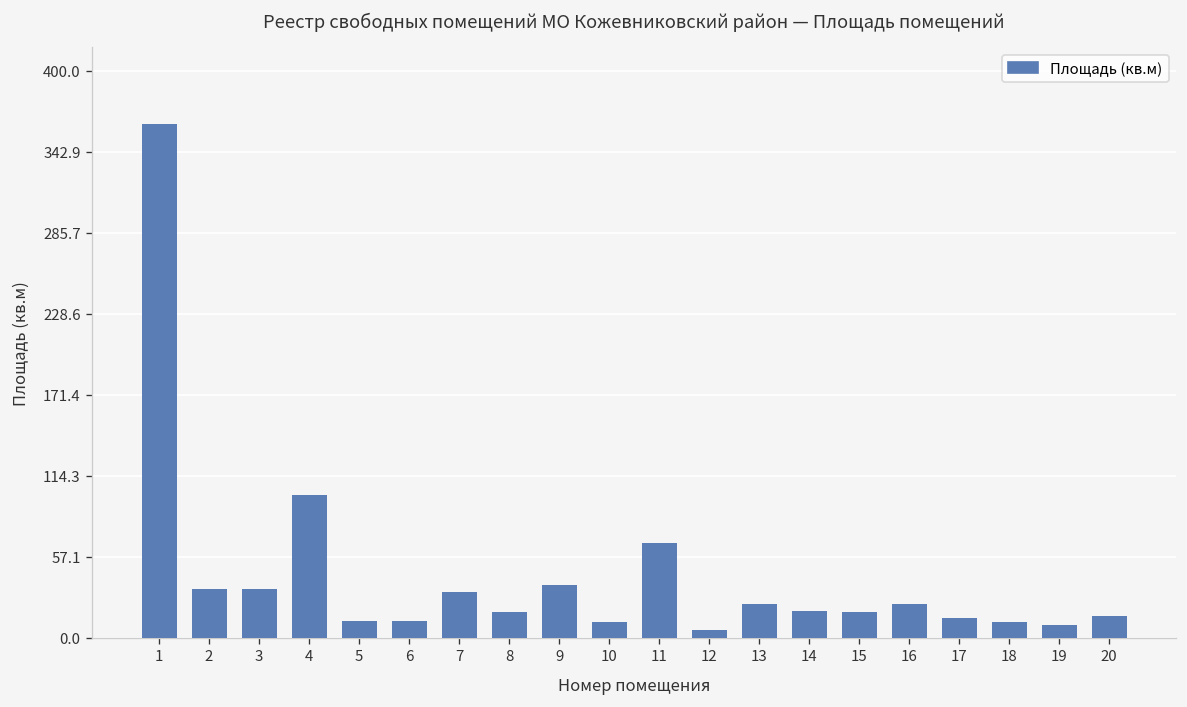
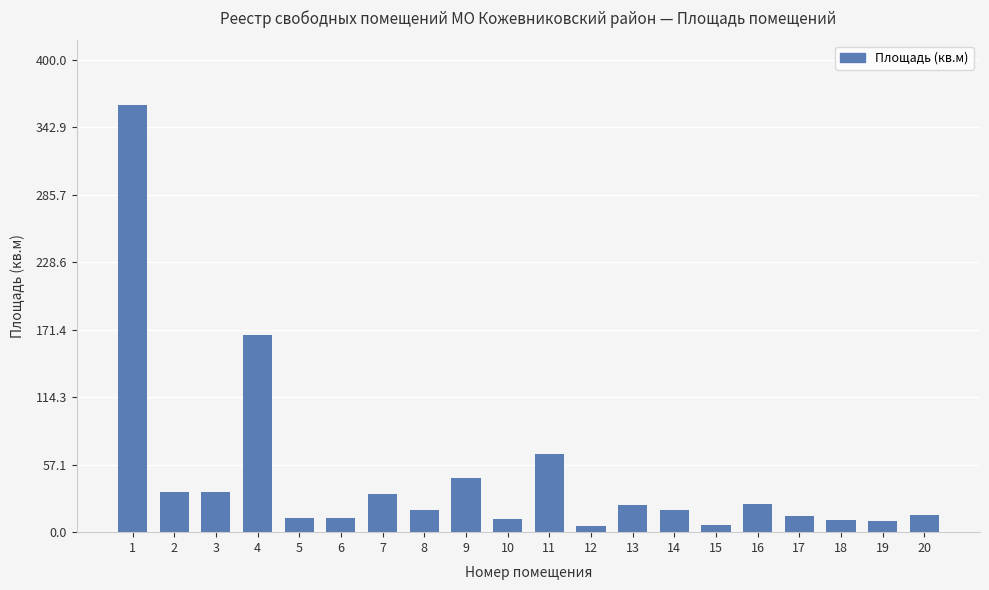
  {
    "1": 362,
    "2": 34,
    "3": 34,
-   "4": 101,
+   "4": 167,
    "5": 12,
    "6": 12,
    "7": 32,
    "8": 18,
-   "9": 37,
+   "9": 46,
    "10": 11,
    "11": 67,
    "12": 6,
    "13": 23,
    "14": 19,
-   "15": 18,
+   "15": 6,
    "16": 24,
    "17": 14,
    "18": 11,
    "19": 9,
    "20": 15
  }
